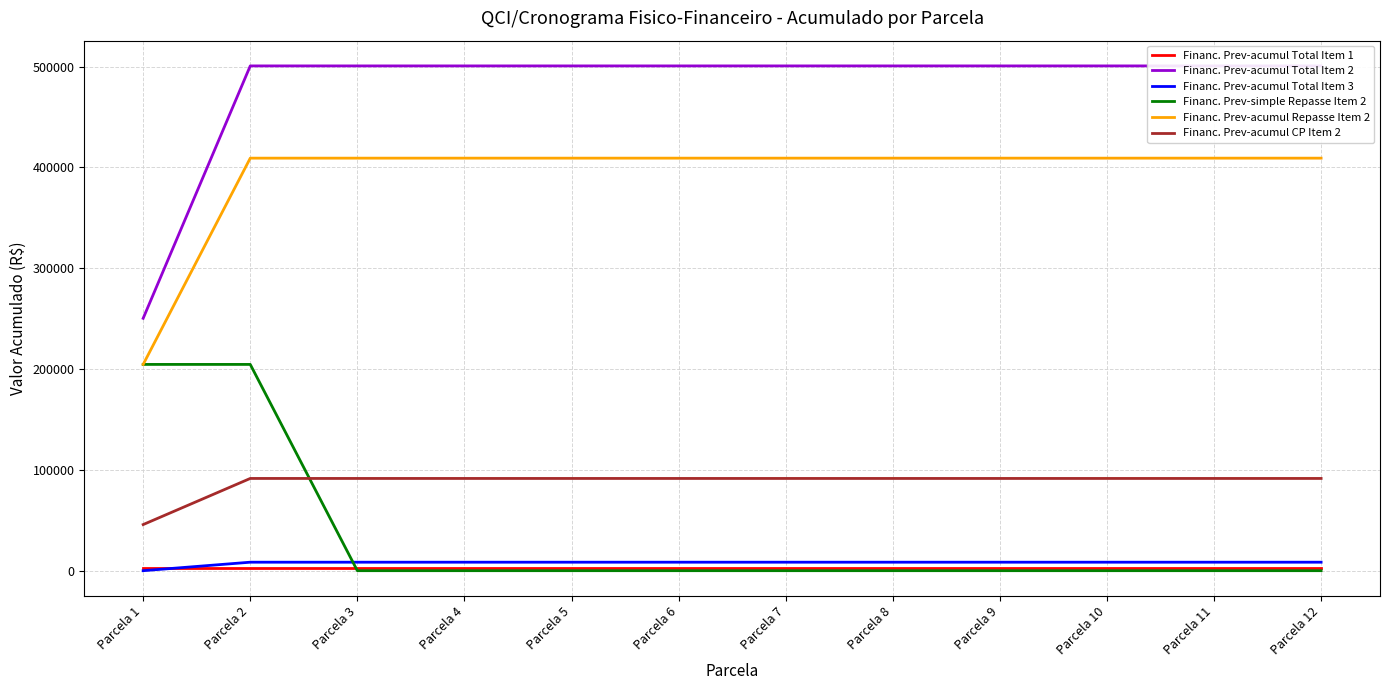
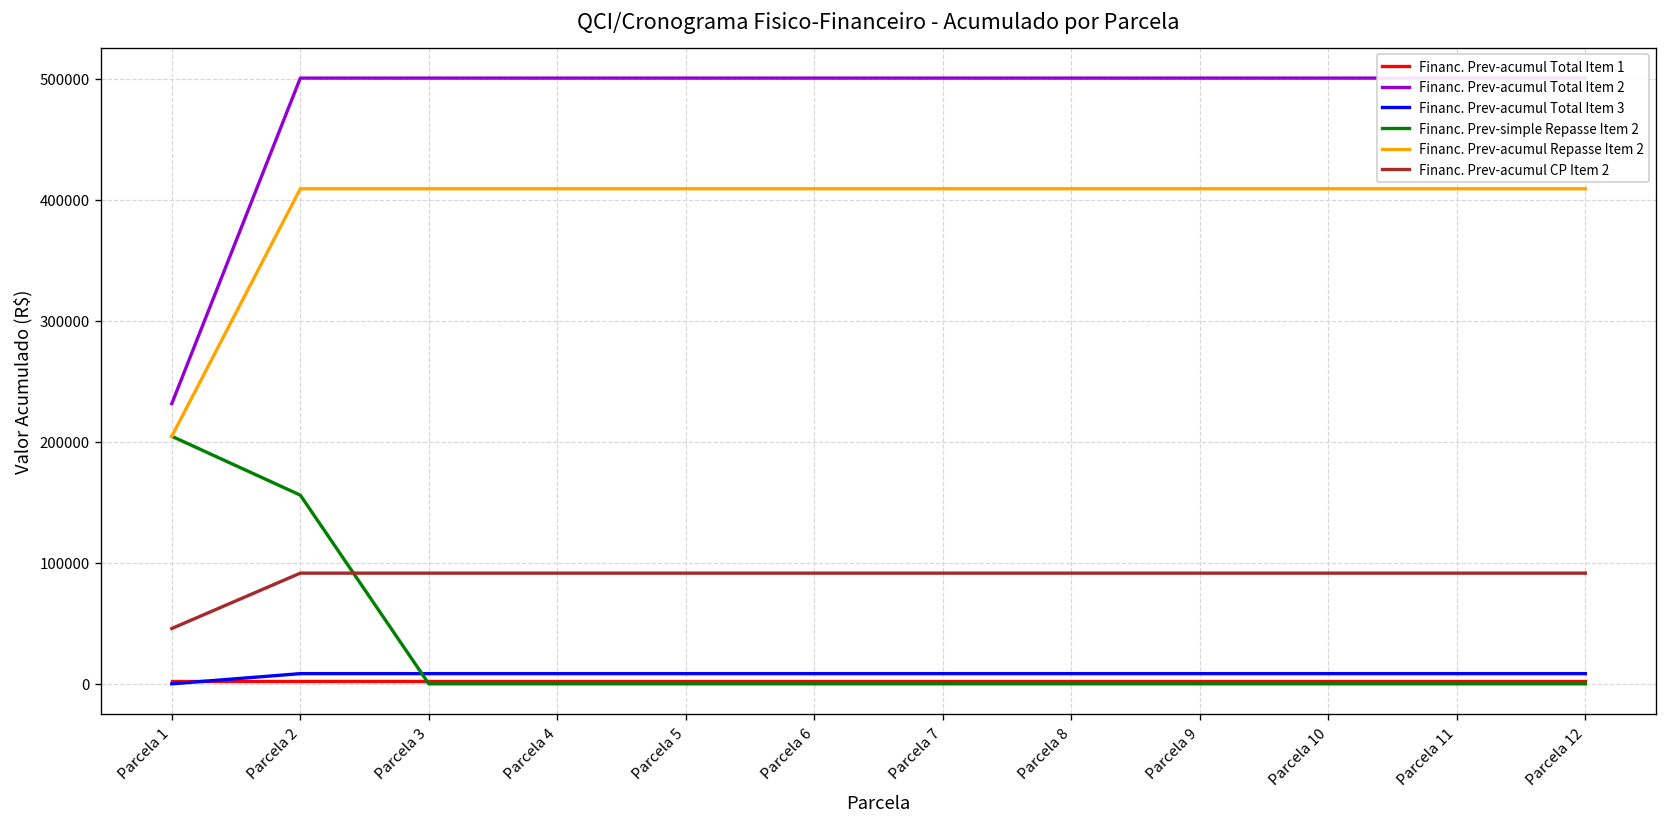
  {
    "Financ. Prev-acumul Total Item 1": {
      "Parcela 2": 2000
    },
    "Financ. Prev-acumul Total Item 2": {
-     "Parcela 1": 250000,
+     "Parcela 1": 232000,
      "Parcela 2": 501000,
      "Parcela 3": 501000,
      "Parcela 4": 501000,
      "Parcela 5": 501000,
      "Parcela 6": 501000,
      "Parcela 7": 501000,
      "Parcela 8": 501000,
      "Parcela 9": 501000,
      "Parcela 10": 501000
    },
    "Financ. Prev-acumul Total Item 3": {
      "Parcela 2": 8000,
      "Parcela 3": 8000,
      "Parcela 4": 8000,
      "Parcela 5": 8000,
      "Parcela 6": 8000,
      "Parcela 7": 8000,
      "Parcela 8": 8000,
      "Parcela 9": 8000,
      "Parcela 10": 8000,
      "Parcela 11": 8000,
      "Parcela 12": 8000
    },
    "Financ. Prev-simple Repasse Item 2": {
-     "Parcela 2": 205000
+     "Parcela 2": 156000
    },
    "Financ. Prev-acumul Repasse Item 2": {
      "Parcela 2": 409000,
      "Parcela 3": 409000,
      "Parcela 4": 409000,
      "Parcela 5": 409000,
      "Parcela 6": 409000,
      "Parcela 7": 409000,
      "Parcela 8": 409000,
      "Parcela 9": 409000,
      "Parcela 10": 409000,
      "Parcela 11": 409000,
      "Parcela 12": 409000
    },
    "Financ. Prev-acumul CP Item 2": {
      "Parcela 1": 46000,
      "Parcela 2": 91000,
      "Parcela 3": 91000,
      "Parcela 4": 91000,
      "Parcela 5": 91000,
      "Parcela 6": 91000,
      "Parcela 7": 91000,
      "Parcela 8": 91000,
      "Parcela 9": 91000,
      "Parcela 10": 91000,
      "Parcela 11": 91000,
      "Parcela 12": 91000
    }
  }
